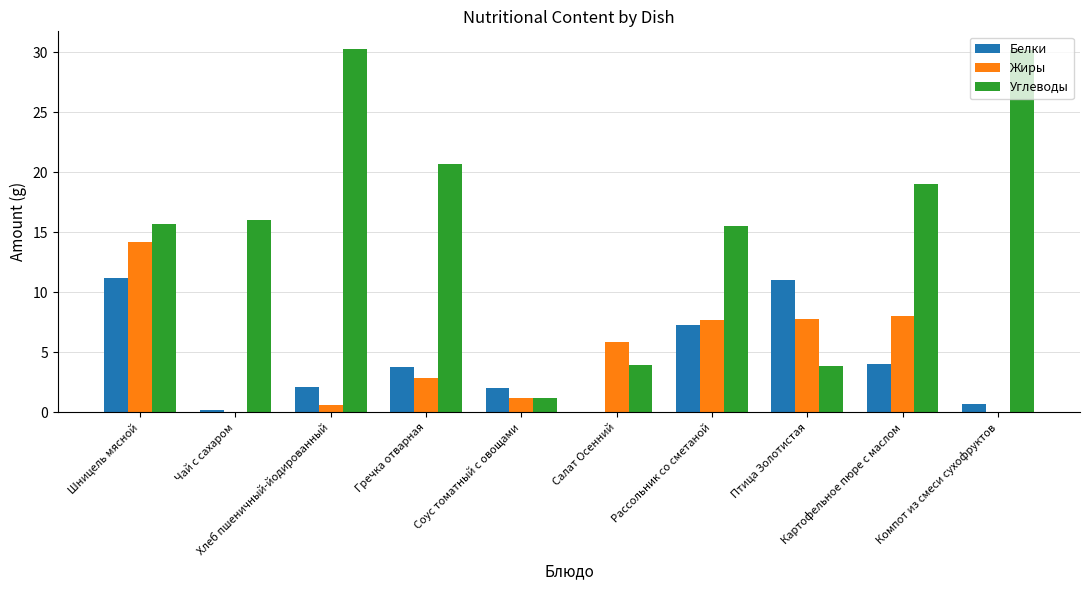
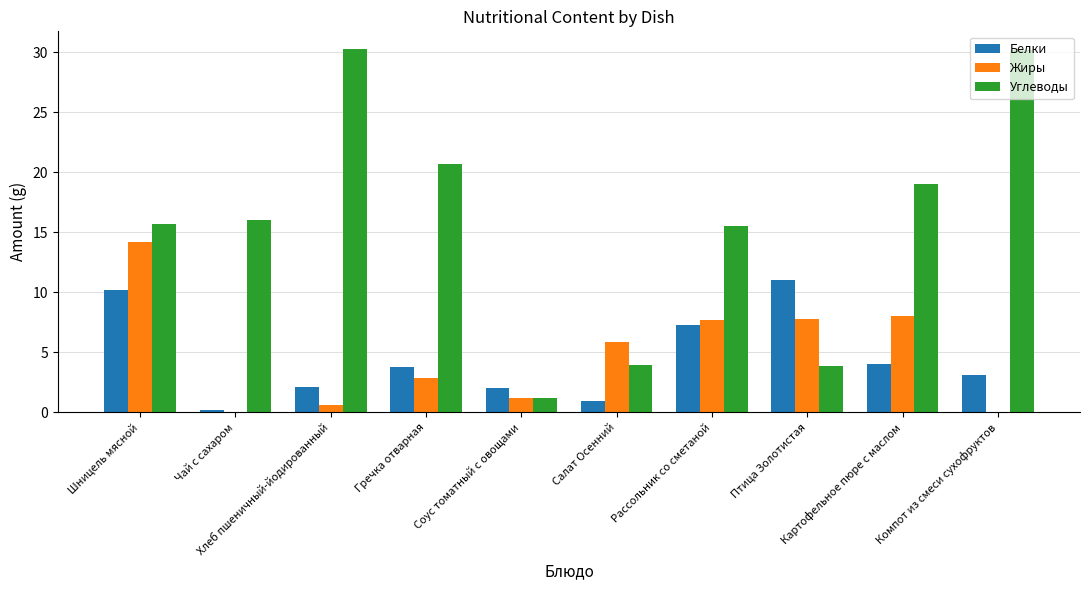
  {
    "Белки": {
-     "Шницель мясной": 11.2,
+     "Шницель мясной": 10.2,
      "Хлеб пшеничный-йодированный": 2.1,
      "Гречка отварная": 3.8,
      "Соус томатный с овощами": 2.0,
-     "Салат Осенний": 0.0,
+     "Салат Осенний": 1.0,
      "Рассольник со сметаной": 7.3,
      "Птица Золотистая": 11.1,
      "Картофельное пюре с маслом": 4.0,
-     "Компот из смеси сухофруктов": 0.7
+     "Компот из смеси сухофруктов": 3.1
    },
    "Жиры": {
      "Шницель мясной": 14.2,
      "Чай с сахаром": 0.0,
      "Хлеб пшеничный-йодированный": 0.6,
      "Гречка отварная": 2.9,
      "Соус томатный с овощами": 1.2,
      "Салат Осенний": 5.9,
      "Рассольник со сметаной": 7.7,
      "Птица Золотистая": 7.8,
      "Картофельное пюре с маслом": 8.0,
      "Компот из смеси сухофруктов": 0.0
    },
    "Углеводы": {
      "Шницель мясной": 15.7,
      "Чай с сахаром": 16.0,
      "Хлеб пшеничный-йодированный": 30.2,
      "Гречка отварная": 20.7,
      "Соус томатный с овощами": 1.2,
      "Салат Осенний": 3.9,
      "Рассольник со сметаной": 15.5,
      "Птица Золотистая": 3.9,
      "Картофельное пюре с маслом": 19.0
    }
  }
